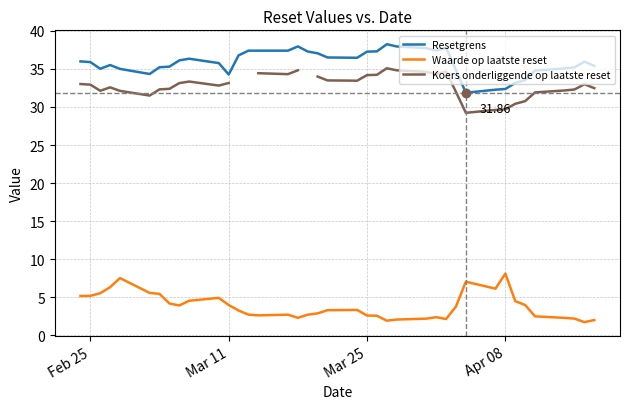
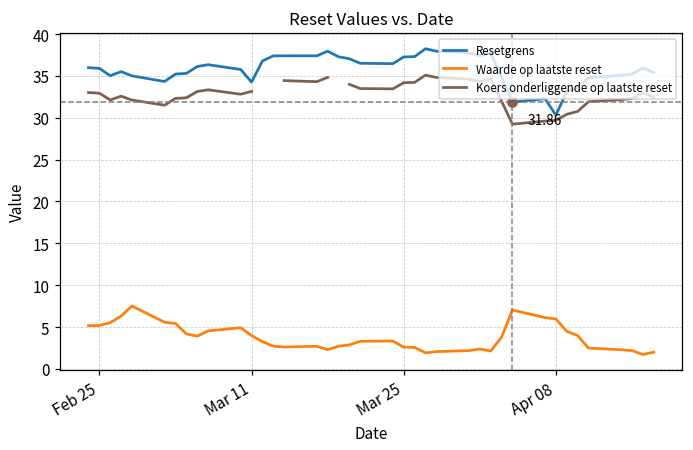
  {
    "Resetgrens": {
      "Feb 25": 36,
      "Mar 11": 34,
      "Mar 25": 37,
-     "Apr 08": 32
+     "Apr 08": 30
    },
    "Waarde op laatste reset": {
      "Feb 25": 5,
      "Mar 11": 4,
      "Mar 25": 3,
-     "Apr 08": 8
+     "Apr 08": 6
    }
  }
